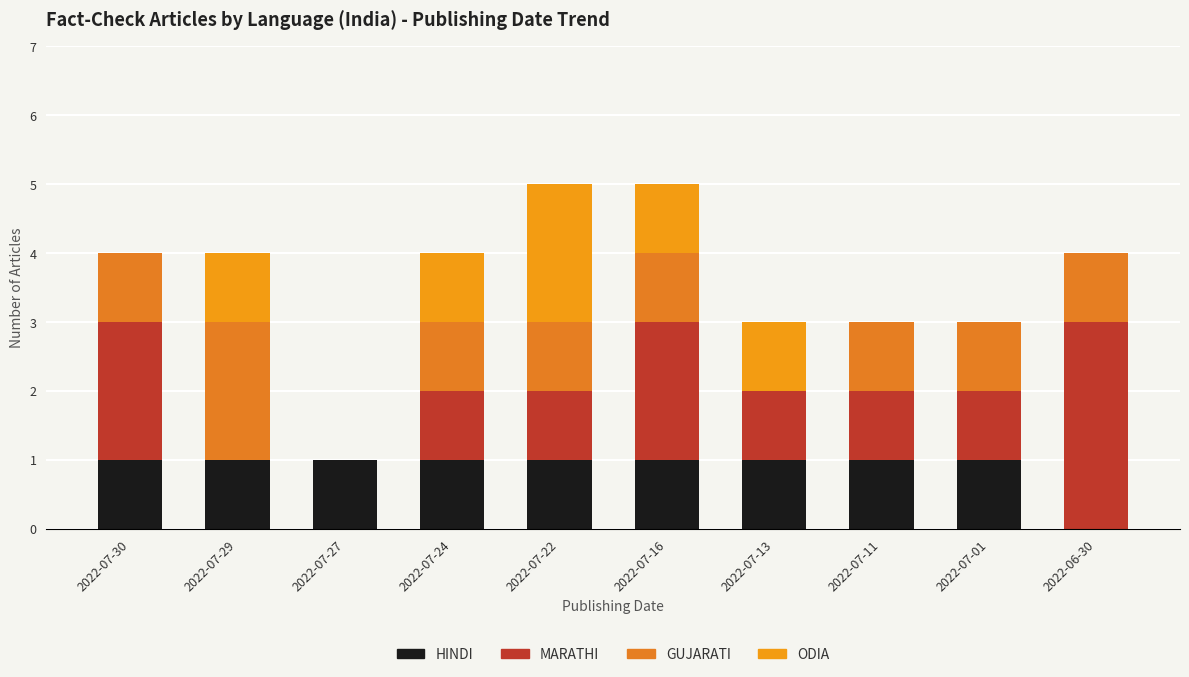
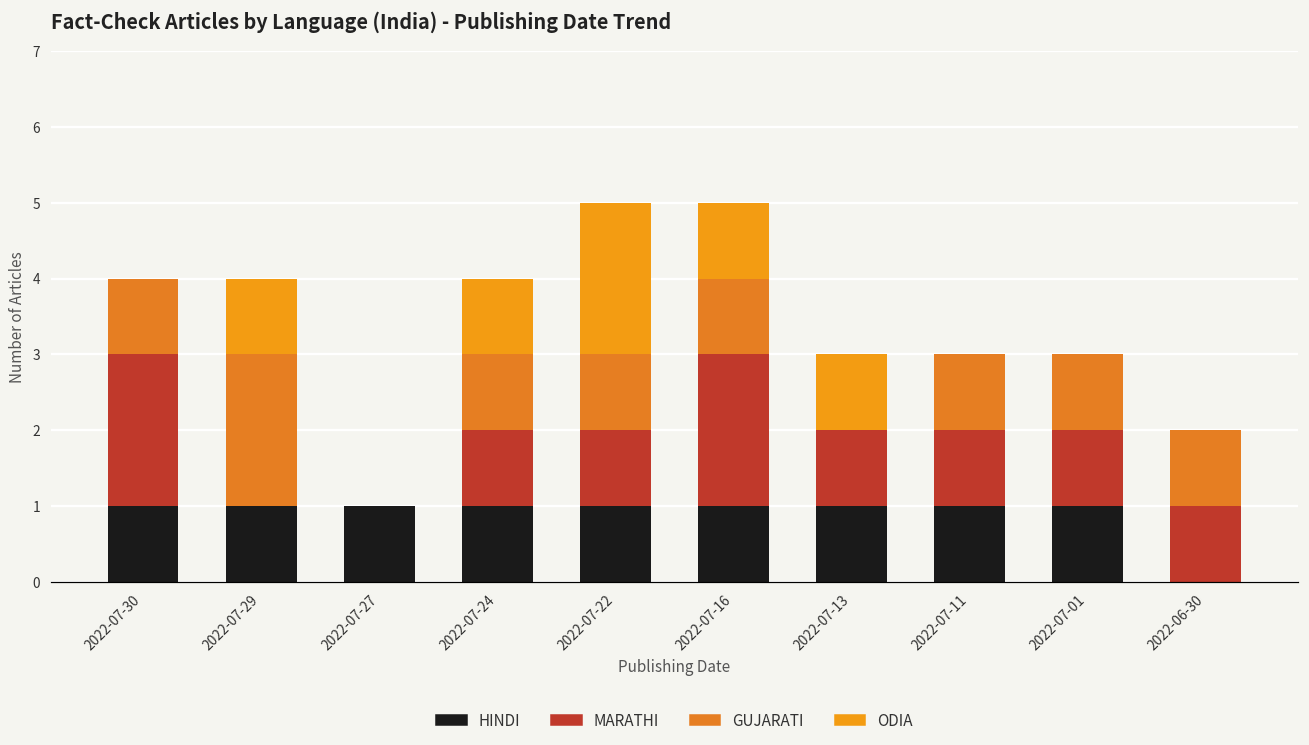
  {
    "HINDI": {
      "2022-07-30": 1,
      "2022-07-29": 1,
      "2022-07-27": 1,
      "2022-07-24": 1,
      "2022-07-22": 1,
      "2022-07-16": 1,
      "2022-07-13": 1,
      "2022-07-11": 1,
      "2022-07-01": 1,
      "2022-06-30": 0
    },
    "MARATHI": {
      "2022-07-30": 2,
      "2022-07-29": 0,
      "2022-07-27": 0,
      "2022-07-24": 1,
      "2022-07-22": 1,
      "2022-07-16": 2,
      "2022-07-13": 1,
      "2022-07-11": 1,
      "2022-07-01": 1,
-     "2022-06-30": 3
+     "2022-06-30": 1
    }
  }
